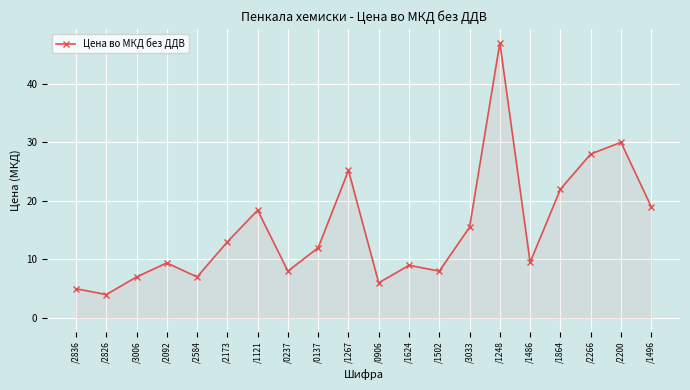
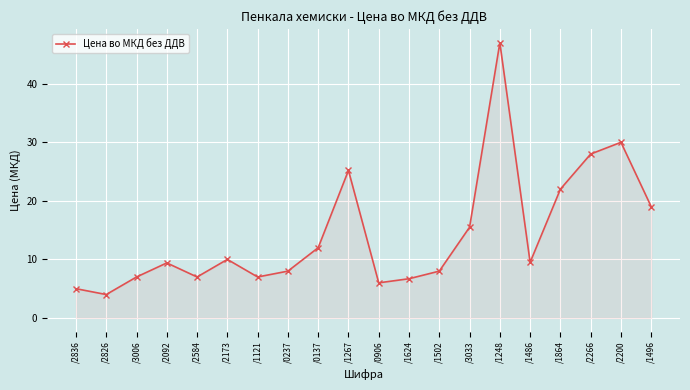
  {
    "/2836": 5,
    "/2826": 4,
    "/3006": 7,
    "/2092": 9,
    "/2584": 7,
-   "/2173": 13,
-   "/1121": 18,
+   "/2173": 10,
+   "/1121": 7,
    "/0237": 8,
    "/0137": 12,
    "/1267": 25,
    "/0906": 6,
-   "/1624": 9,
+   "/1624": 7,
    "/1502": 8,
    "/3033": 16,
    "/1248": 47,
    "/1486": 10,
    "/1864": 22,
    "/2266": 28,
    "/2200": 30,
    "/1496": 19
  }
